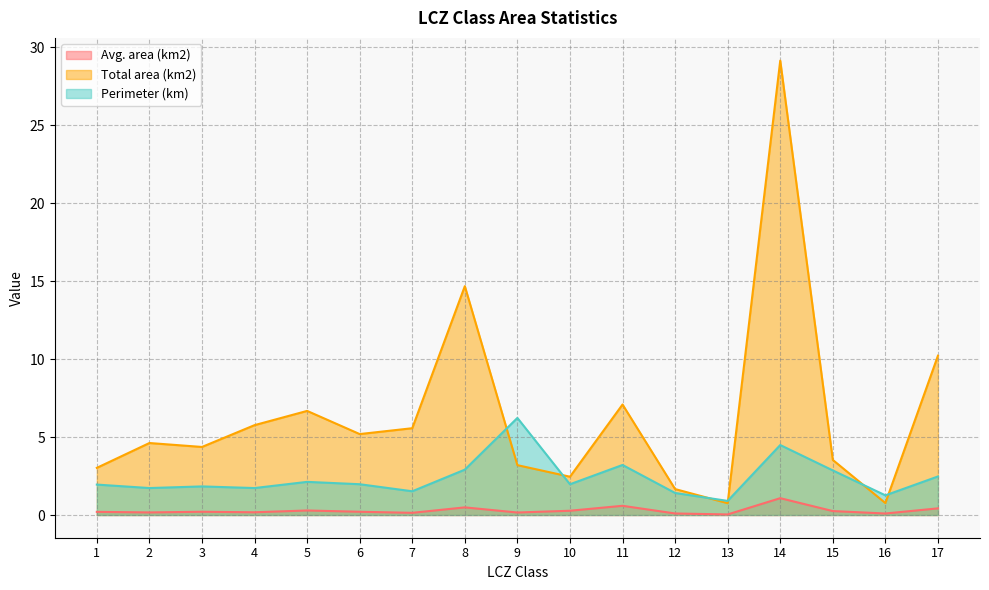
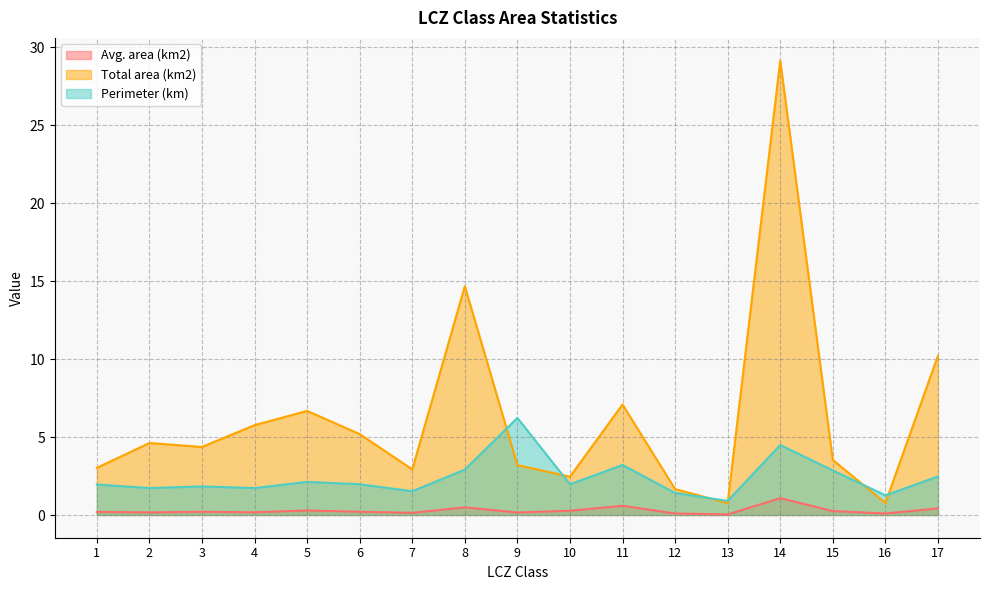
  {
    "Avg. area (km2)": {
      "1": 0.2,
      "2": 0.2,
      "3": 0.2,
      "4": 0.2,
      "5": 0.3,
      "6": 0.2,
      "7": 0.1,
      "8": 0.5,
      "9": 0.2,
      "10": 0.3,
      "11": 0.6,
      "12": 0.1,
      "13": 0.0,
      "14": 1.1,
      "15": 0.3,
      "16": 0.1,
      "17": 0.4
    },
    "Total area (km2)": {
      "1": 3.0,
      "2": 4.6,
      "3": 4.4,
      "4": 5.8,
      "5": 6.7,
      "6": 5.2,
-     "7": 5.6,
+     "7": 2.9,
      "8": 14.7,
      "9": 3.2,
      "10": 2.5,
      "11": 7.1,
      "12": 1.7,
      "14": 29.1,
      "15": 3.5,
      "16": 0.8,
      "17": 10.2
    },
    "Perimeter (km)": {
      "1": 2.0,
      "2": 1.7,
      "3": 1.8,
      "4": 1.7,
      "5": 2.1,
      "6": 2.0,
      "7": 1.5,
      "8": 2.9,
      "9": 6.2,
      "10": 2.0,
      "11": 3.2,
      "12": 1.4,
      "14": 4.5,
      "15": 2.9,
      "16": 1.3,
      "17": 2.5
    }
  }
